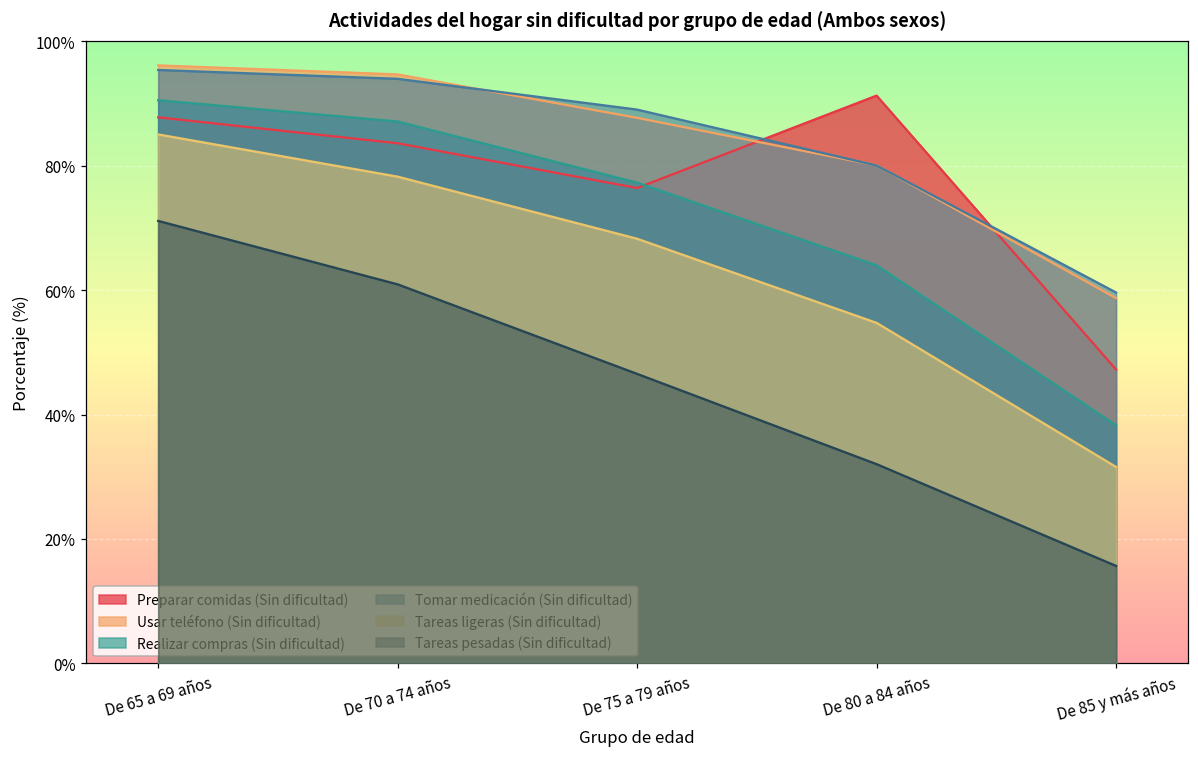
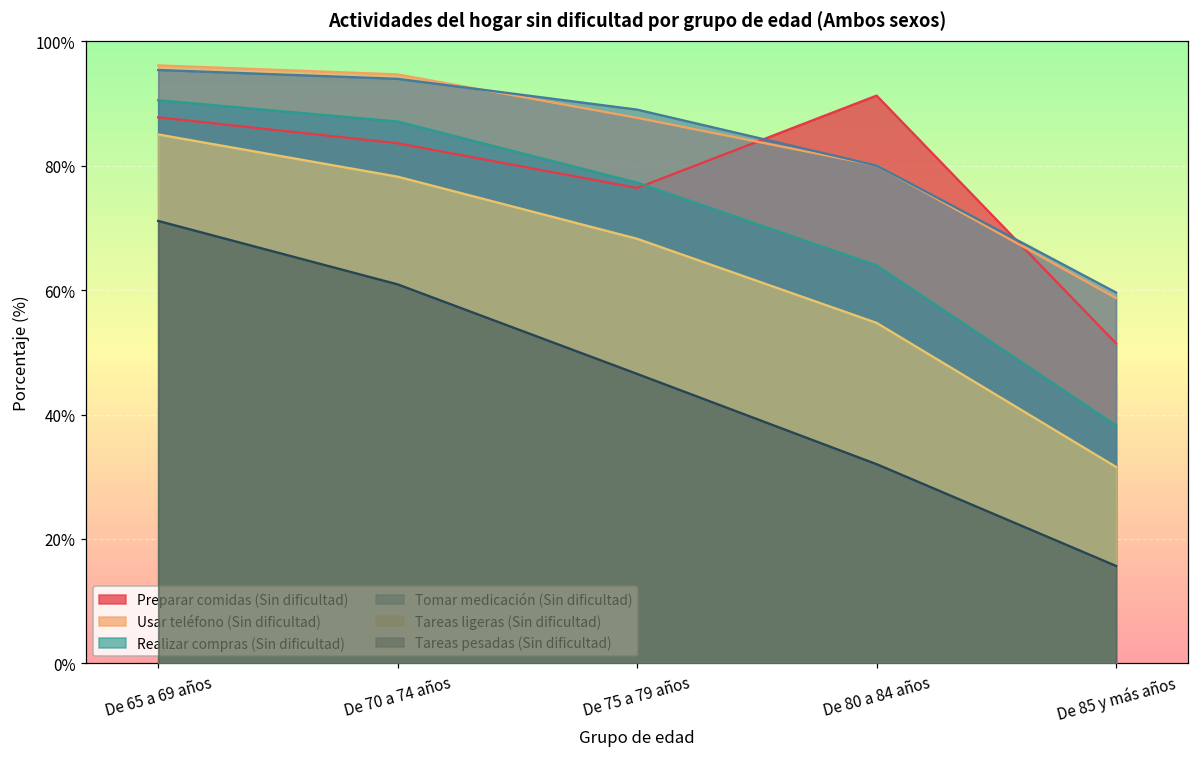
  {
    "Preparar comidas (Sin dificultad)": {
      "De 65 a 69 años": "88%",
      "De 70 a 74 años": "84%",
      "De 75 a 79 años": "76%",
      "De 80 a 84 años": "91%",
-     "De 85 y más años": "47%"
+     "De 85 y más años": "51%"
    }
  }
